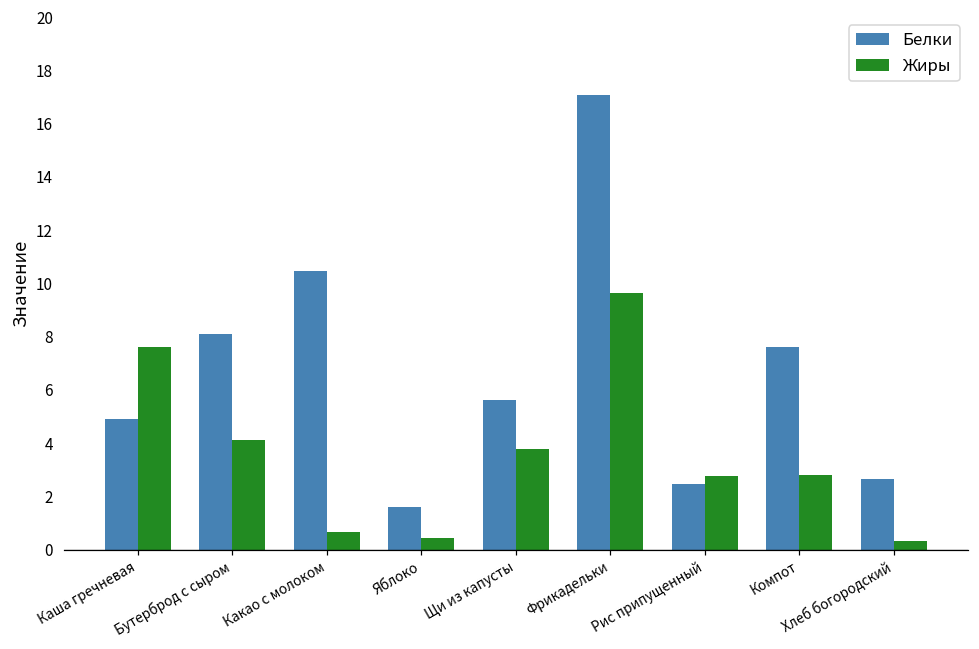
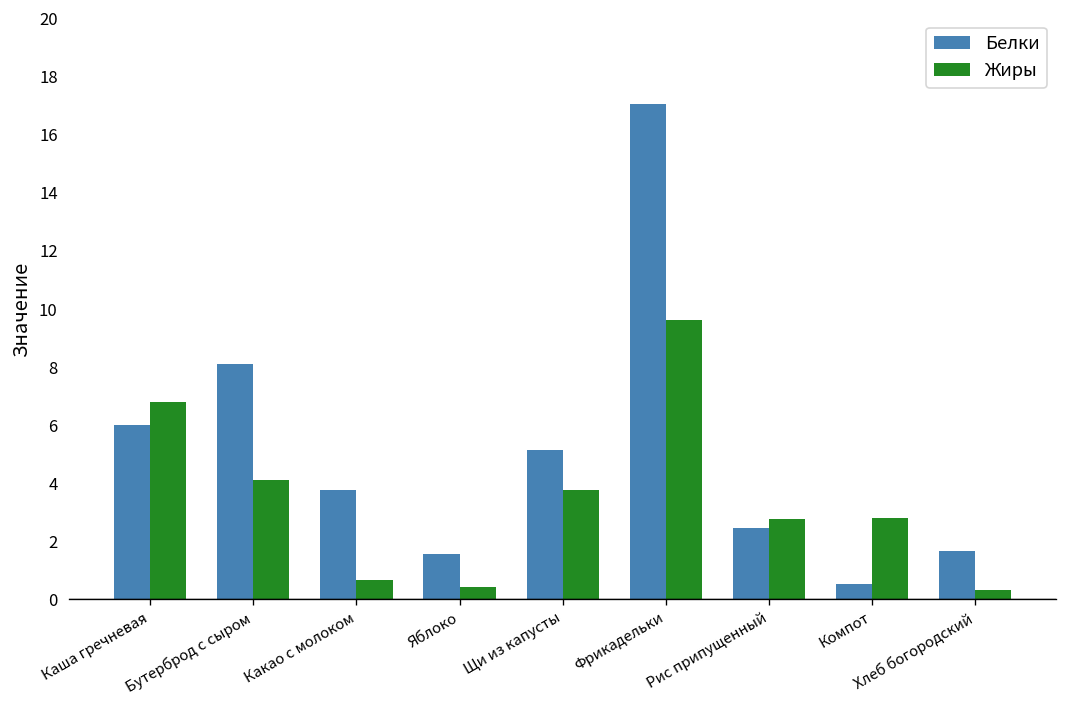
  {
    "Белки": {
-     "Каша гречневая": 4.9,
+     "Каша гречневая": 6.0,
      "Бутерброд с сыром": 8.1,
-     "Какао с молоком": 10.5,
+     "Какао с молоком": 3.8,
      "Яблоко": 1.6,
-     "Щи из капусты": 5.6,
+     "Щи из капусты": 5.2,
      "Фрикадельки": 17.1,
      "Рис припущенный": 2.5,
-     "Компот": 7.6,
-     "Хлеб богородский": 2.6
+     "Компот": 0.5,
+     "Хлеб богородский": 1.7
    },
    "Жиры": {
-     "Каша гречневая": 7.6,
+     "Каша гречневая": 6.8,
      "Бутерброд с сыром": 4.1,
      "Какао с молоком": 0.7,
      "Яблоко": 0.4,
      "Щи из капусты": 3.8,
      "Фрикадельки": 9.6,
      "Рис припущенный": 2.8,
      "Компот": 2.8,
      "Хлеб богородский": 0.3
    }
  }
